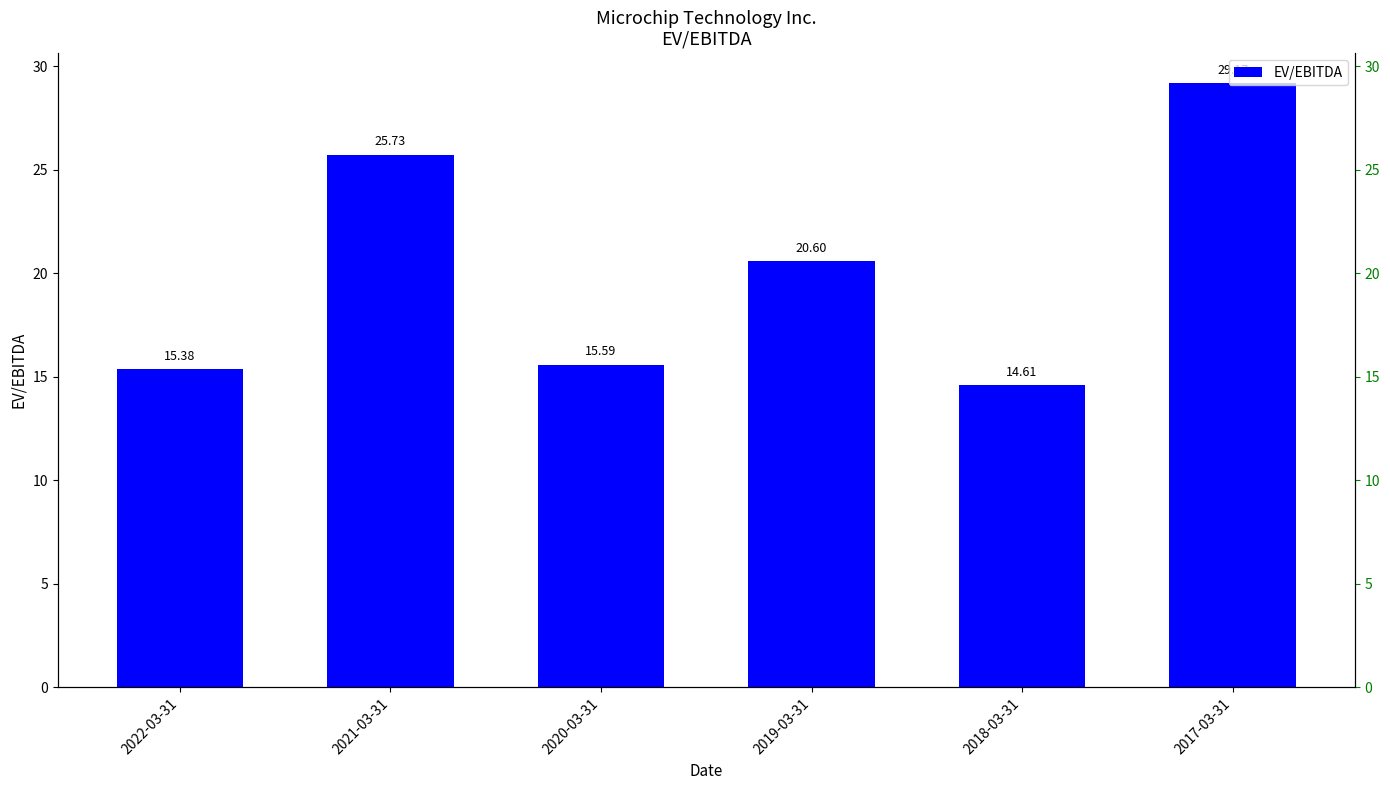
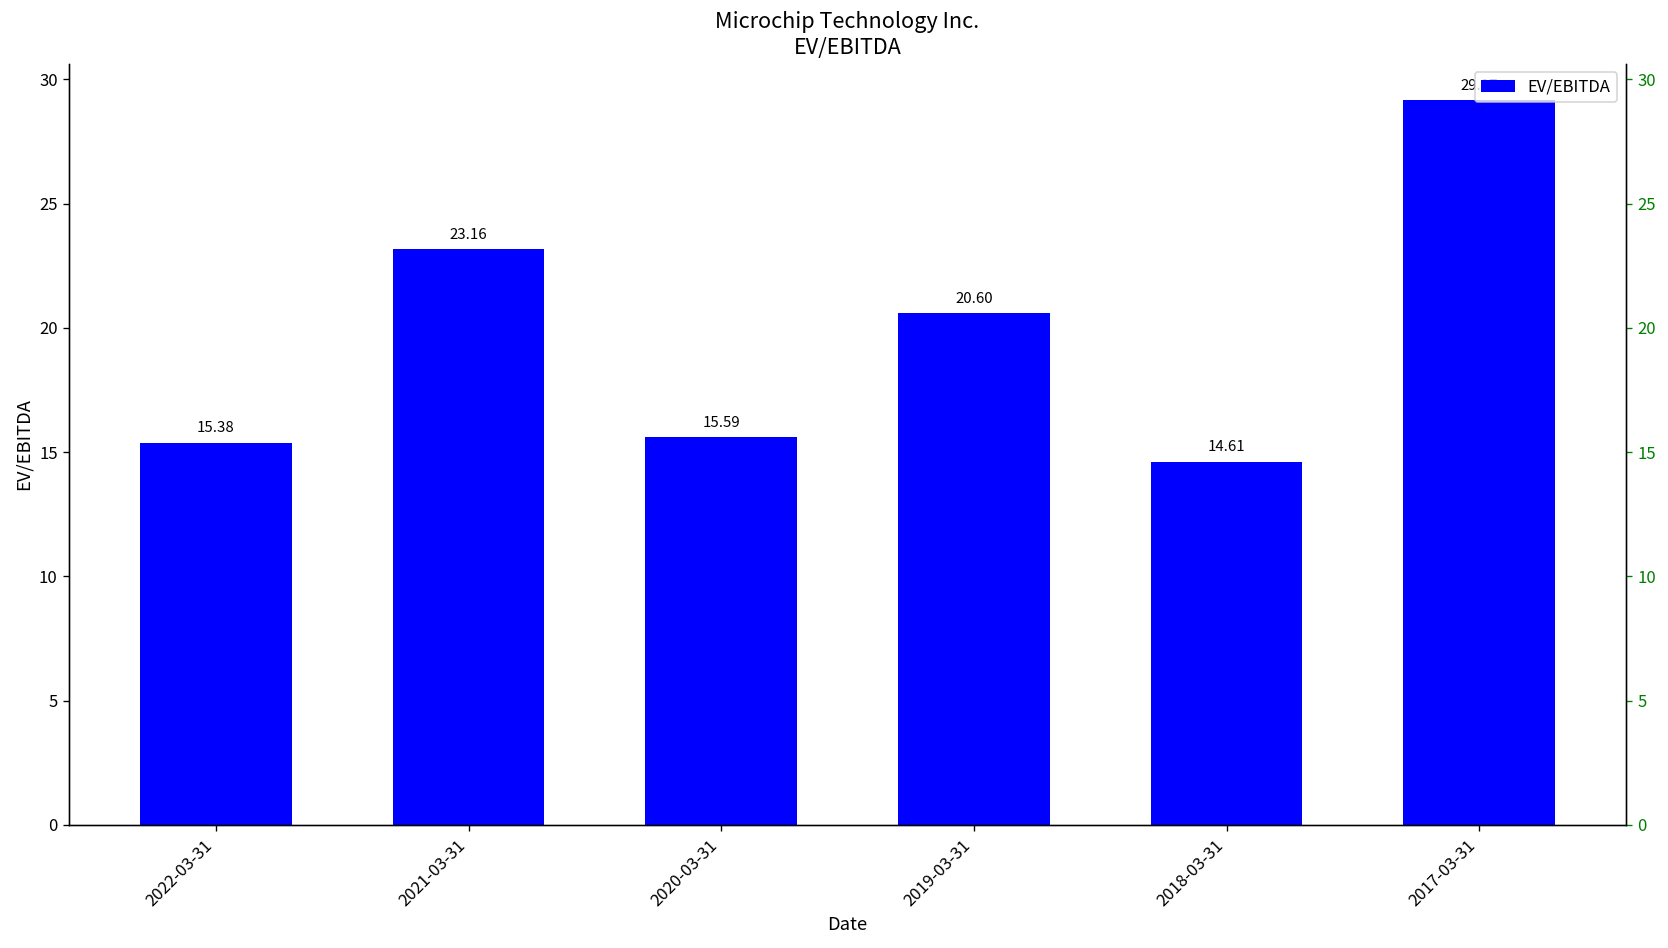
  {
    "2022-03-31": 15.38,
-   "2021-03-31": 25.73,
+   "2021-03-31": 23.16,
    "2020-03-31": 15.59,
    "2019-03-31": 20.60,
    "2018-03-31": 14.61
  }
